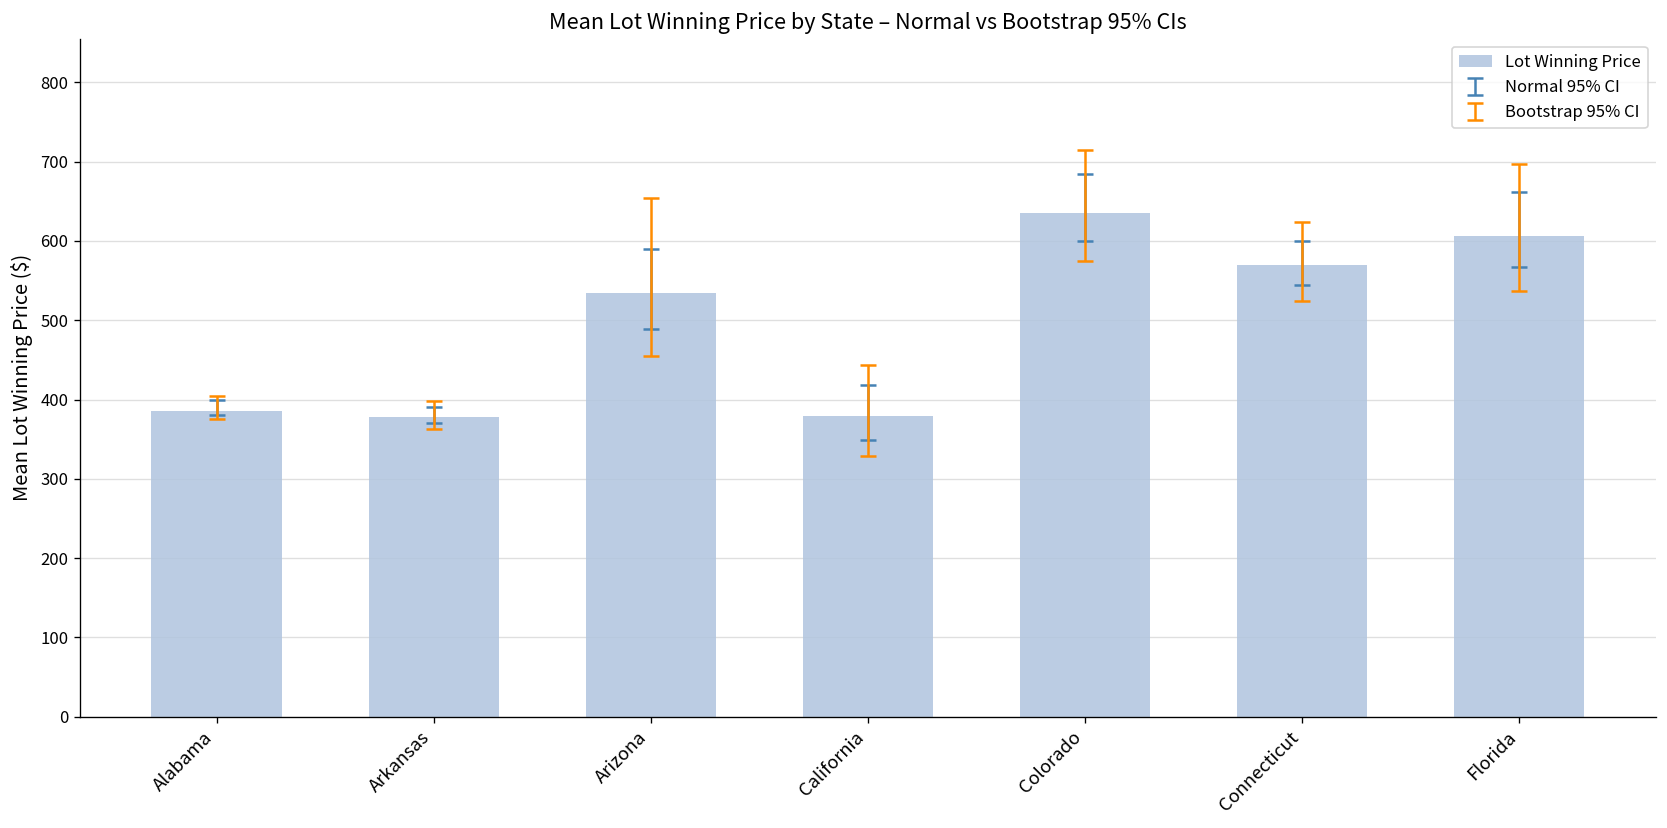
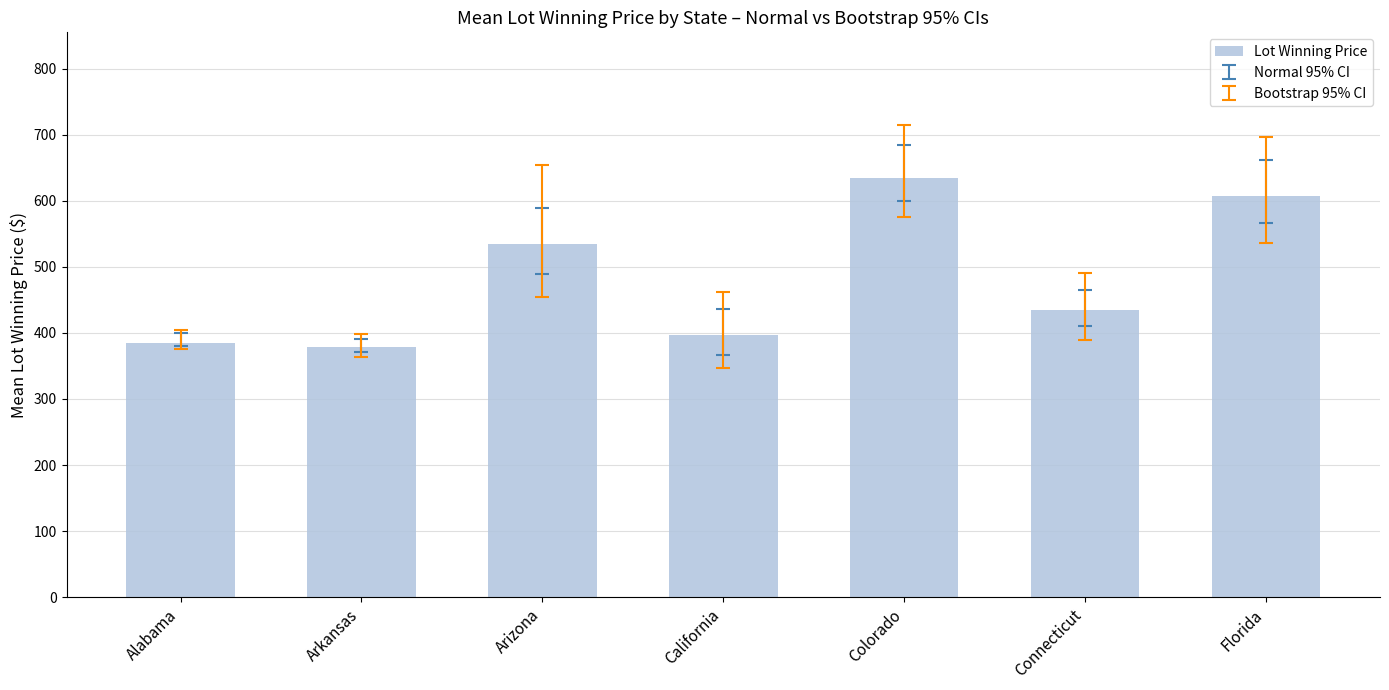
  {
    "Lot Winning Price": {
      "Alabama": 390,
      "Arkansas": 380,
      "Arizona": 530,
-     "California": 380,
+     "California": 400,
      "Colorado": 640,
-     "Connecticut": 570,
+     "Connecticut": 440,
      "Florida": 610
    }
  }
